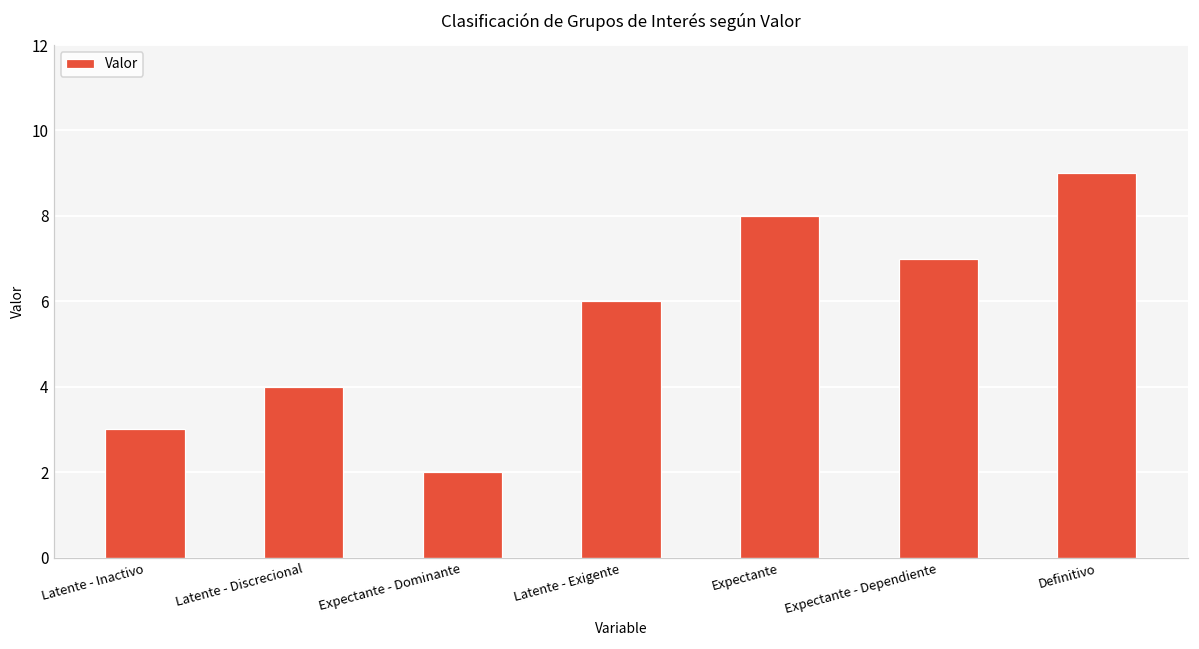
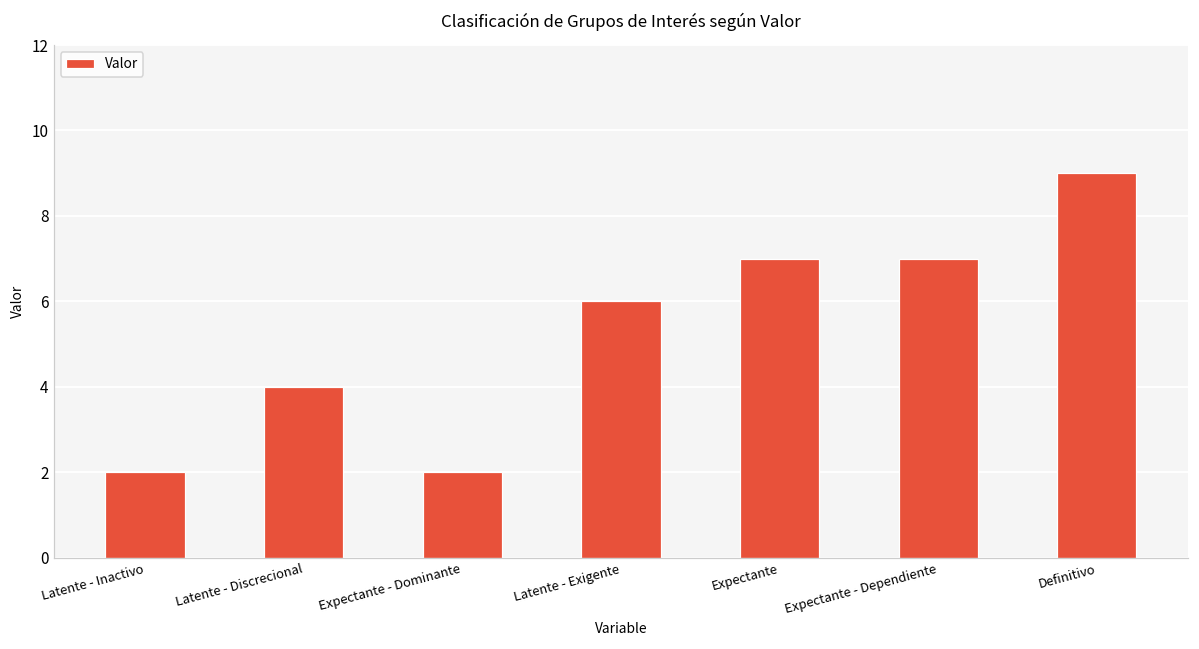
  {
-   "Latente - Inactivo": 3,
+   "Latente - Inactivo": 2,
    "Latente - Discrecional": 4,
    "Expectante - Dominante": 2,
    "Latente - Exigente": 6,
-   "Expectante": 8,
+   "Expectante": 7,
    "Expectante - Dependiente": 7,
    "Definitivo": 9
  }
